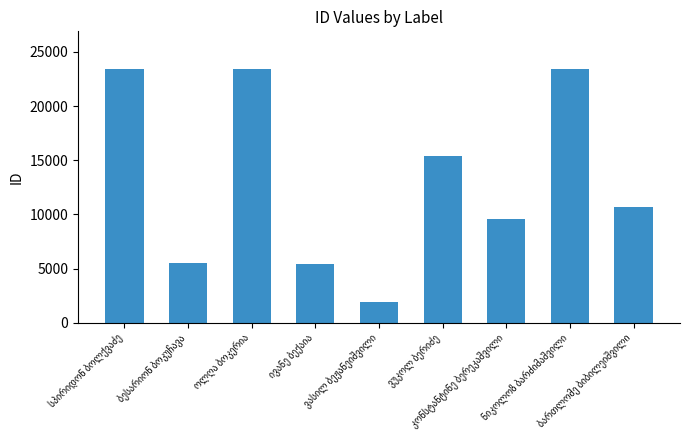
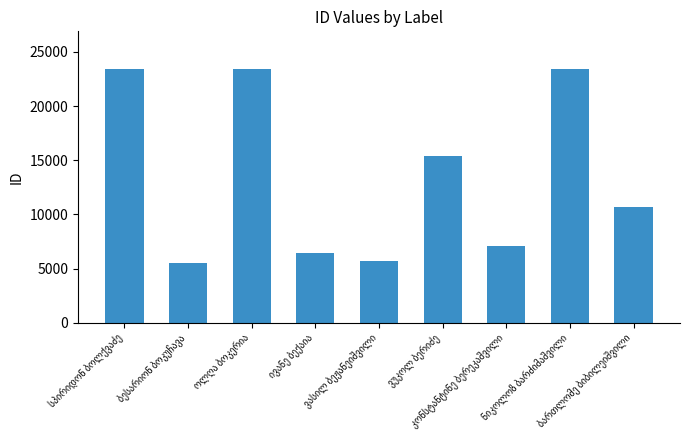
  {
    "სპირიდონ ბოლქვაძე": 23400,
    "ბესარიონ ბოკუჩავა": 5500,
    "ოლღა ბოკერია": 23400,
-   "ივანე ბექაია": 5500,
-   "ვასილ ბეჟანეიშვილი": 1900,
+   "ივანე ბექაია": 6400,
+   "ვასილ ბეჟანეიშვილი": 5700,
    "ვუკოლ ბერიძე": 15400,
-   "კონსტანტინე ბერეკაშვილი": 9600,
+   "კონსტანტინე ბერეკაშვილი": 7100,
    "ნიკოლოზ ბარძიმაშვილი": 23400,
    "ბართლომე ბიბილეიშვილი": 10700
  }
